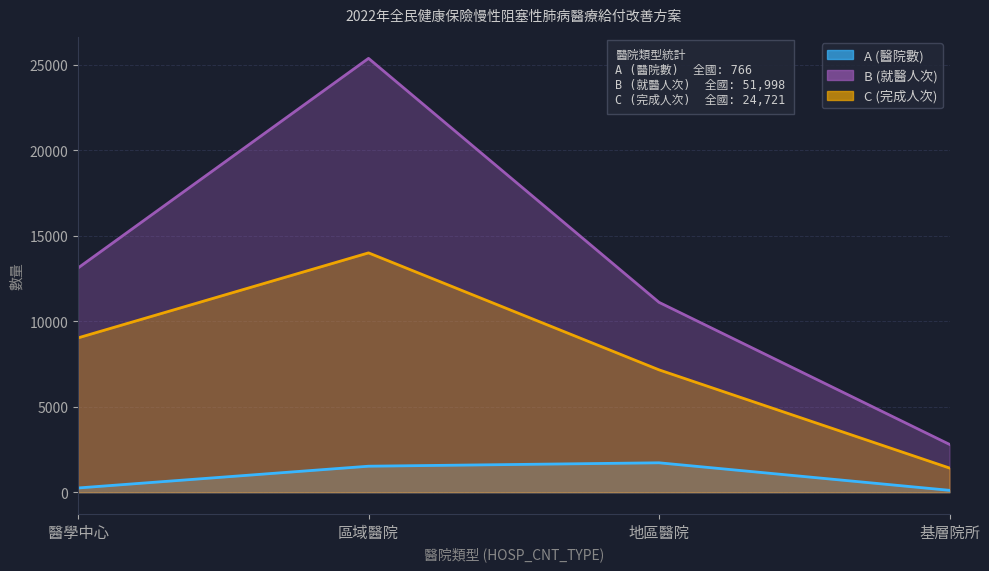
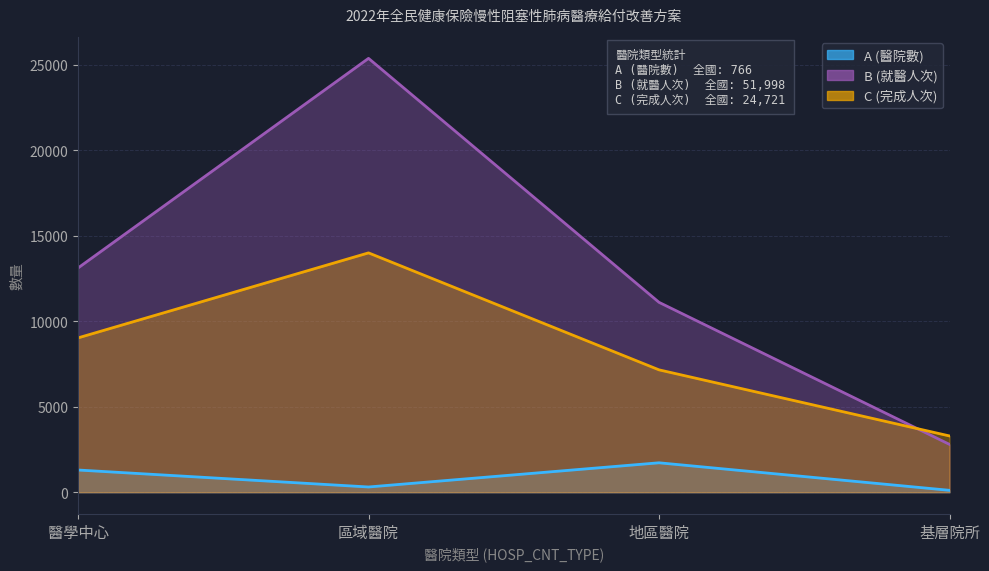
  {
    "A (醫院數)": {
-     "醫學中心": 200,
-     "區域醫院": 1500,
+     "醫學中心": 1300,
+     "區域醫院": 300,
      "地區醫院": 1700,
      "基層院所": 100
    },
    "B (就醫人次)": {
      "醫學中心": 13100,
      "區域醫院": 25400,
      "地區醫院": 11100,
      "基層院所": 2800
    },
    "C (完成人次)": {
      "醫學中心": 9000,
      "區域醫院": 14000,
      "地區醫院": 7200,
-     "基層院所": 1400
+     "基層院所": 3300
    }
  }
